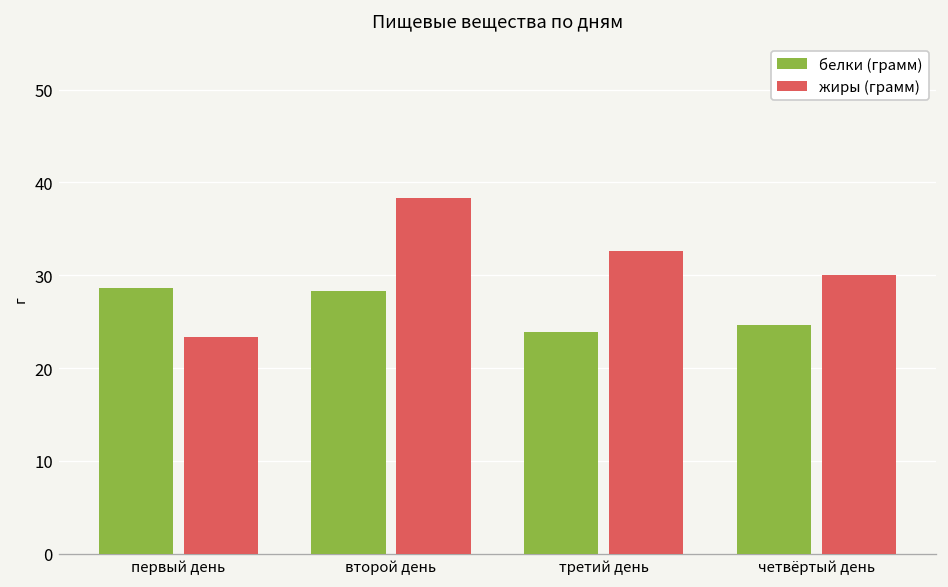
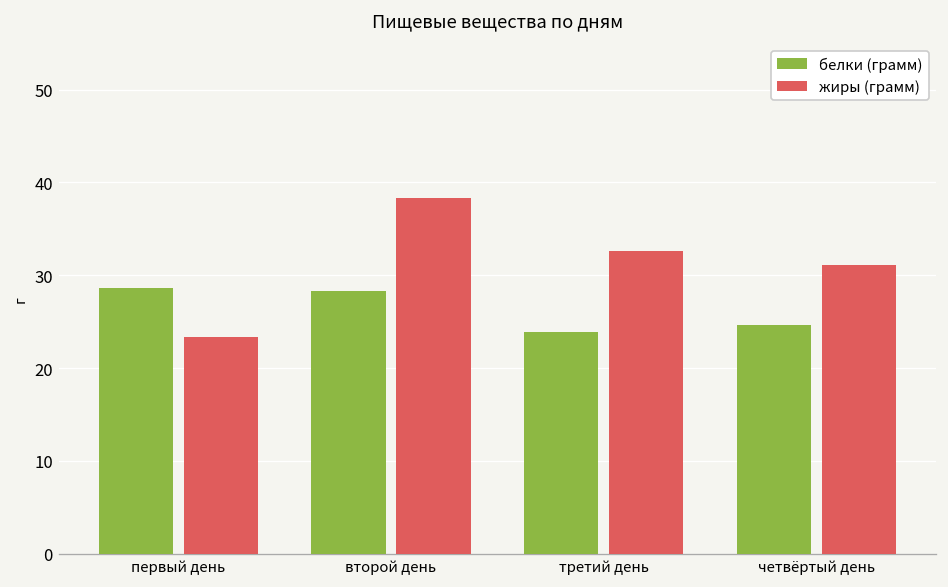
  {
    "белки (грамм)": {
      "первый день": 29,
      "второй день": 28,
      "третий день": 24,
      "четвёртый день": 25
    },
    "жиры (грамм)": {
      "первый день": 23,
      "второй день": 38,
      "третий день": 33,
-     "четвёртый день": 30
+     "четвёртый день": 31
    }
  }
